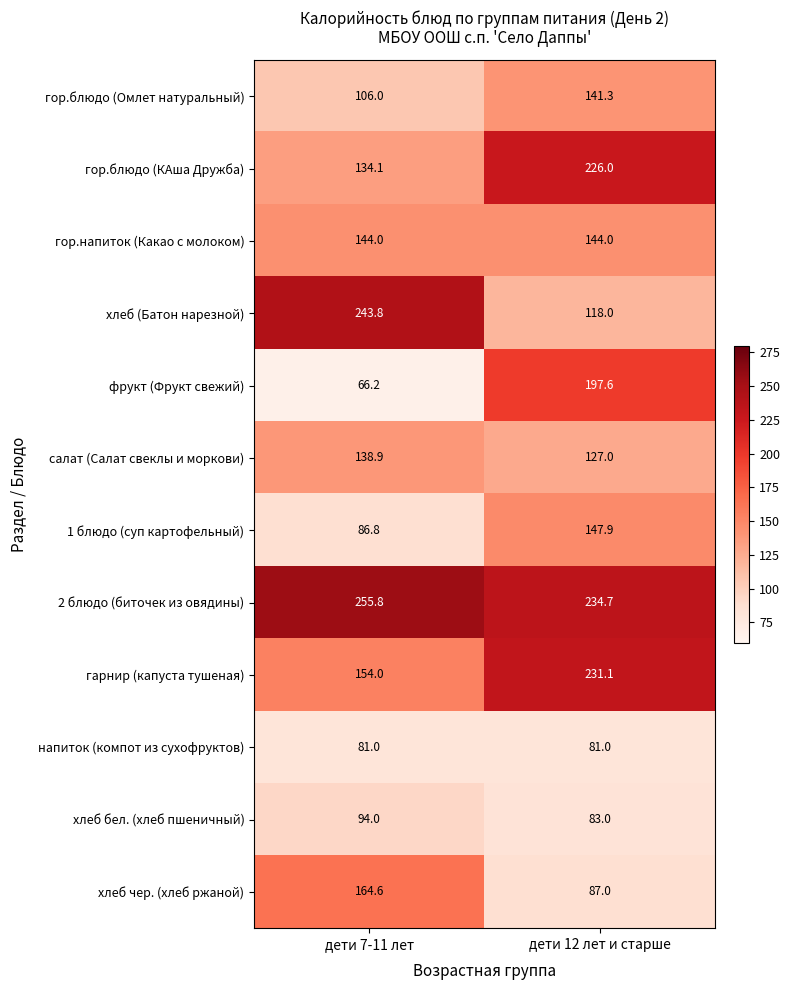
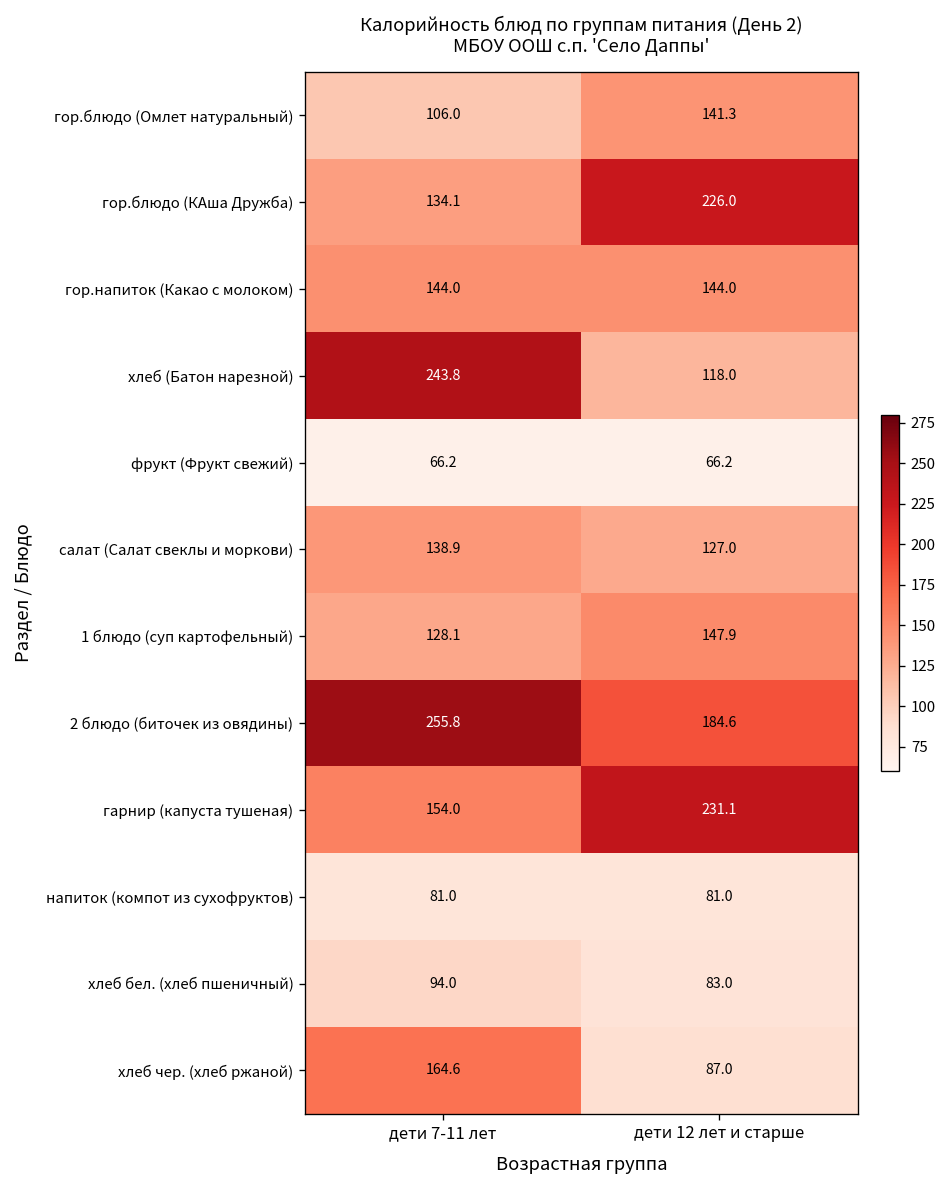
  {
    "гор.блюдо (Омлет натуральный)": {
      "дети 7-11 лет": 106.0,
      "дети 12 лет и старше": 141.3
    },
    "гор.блюдо (КАша Дружба)": {
      "дети 7-11 лет": 134.1,
      "дети 12 лет и старше": 226.0
    },
    "гор.напиток (Какао с молоком)": {
      "дети 7-11 лет": 144.0,
      "дети 12 лет и старше": 144.0
    },
    "хлеб (Батон нарезной)": {
      "дети 7-11 лет": 243.8,
      "дети 12 лет и старше": 118.0
    },
    "фрукт (Фрукт свежий)": {
      "дети 7-11 лет": 66.2,
-     "дети 12 лет и старше": 197.6
+     "дети 12 лет и старше": 66.2
    },
    "салат (Салат свеклы и моркови)": {
      "дети 7-11 лет": 138.9,
      "дети 12 лет и старше": 127.0
    },
    "1 блюдо (суп картофельный)": {
-     "дети 7-11 лет": 86.8,
+     "дети 7-11 лет": 128.1,
      "дети 12 лет и старше": 147.9
    },
    "2 блюдо (биточек из овядины)": {
      "дети 7-11 лет": 255.8,
-     "дети 12 лет и старше": 234.7
+     "дети 12 лет и старше": 184.6
    },
    "гарнир (капуста тушеная)": {
      "дети 7-11 лет": 154.0,
      "дети 12 лет и старше": 231.1
    },
    "напиток (компот из сухофруктов)": {
      "дети 7-11 лет": 81.0,
      "дети 12 лет и старше": 81.0
    },
    "хлеб бел. (хлеб пшеничный)": {
      "дети 7-11 лет": 94.0,
      "дети 12 лет и старше": 83.0
    },
    "хлеб чер. (хлеб ржаной)": {
      "дети 7-11 лет": 164.6,
      "дети 12 лет и старше": 87.0
    }
  }
